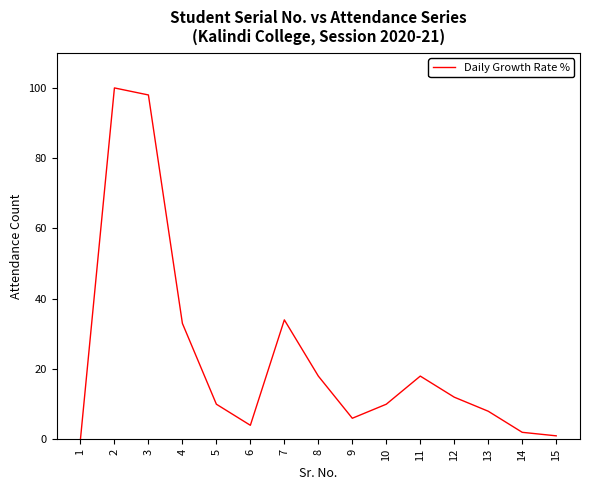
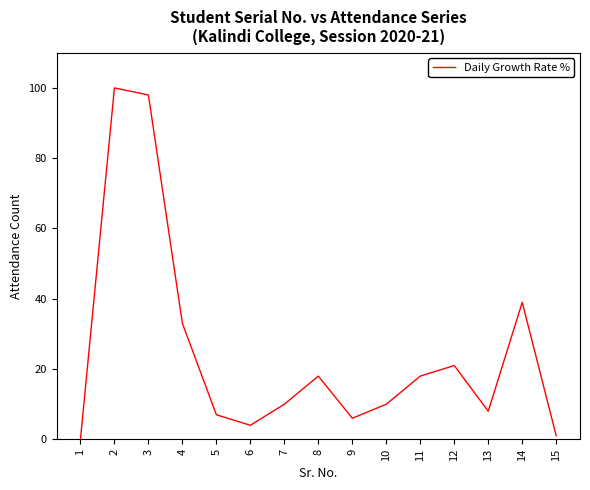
  {
    "1": 0,
    "2": 100,
    "3": 98,
    "4": 33,
-   "5": 10,
+   "5": 7,
    "6": 4,
-   "7": 34,
+   "7": 10,
    "8": 18,
    "9": 6,
    "10": 10,
    "11": 18,
-   "12": 12,
+   "12": 21,
    "13": 8,
-   "14": 2,
+   "14": 39,
    "15": 1
  }
